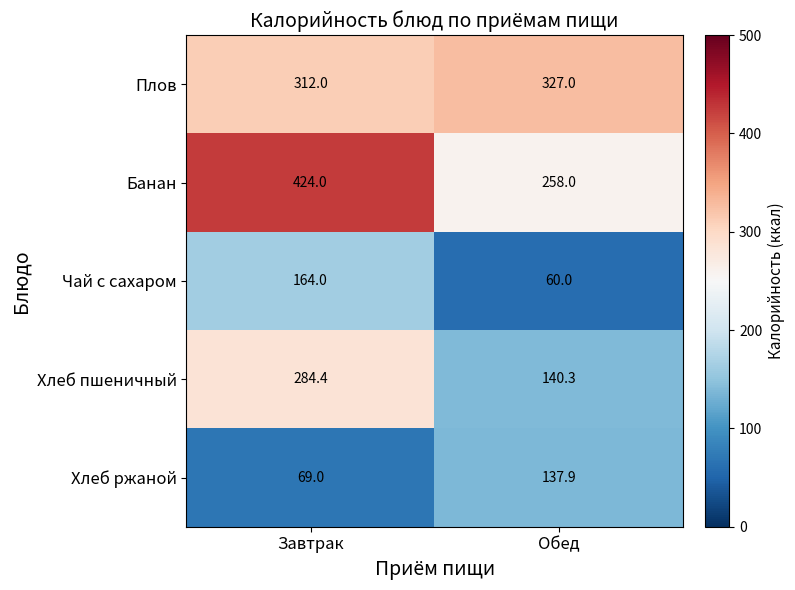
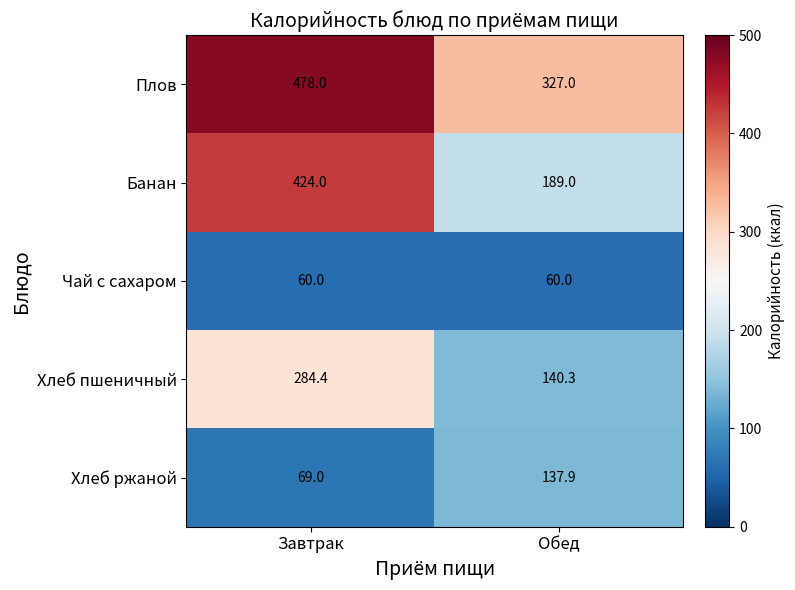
  {
    "Плов": {
-     "Завтрак": 312.0,
+     "Завтрак": 478.0,
      "Обед": 327.0
    },
    "Банан": {
      "Завтрак": 424.0,
-     "Обед": 258.0
+     "Обед": 189.0
    },
    "Чай с сахаром": {
-     "Завтрак": 164.0,
+     "Завтрак": 60.0,
      "Обед": 60.0
    },
    "Хлеб пшеничный": {
      "Завтрак": 284.4,
      "Обед": 140.3
    },
    "Хлеб ржаной": {
      "Завтрак": 69.0,
      "Обед": 137.9
    }
  }
